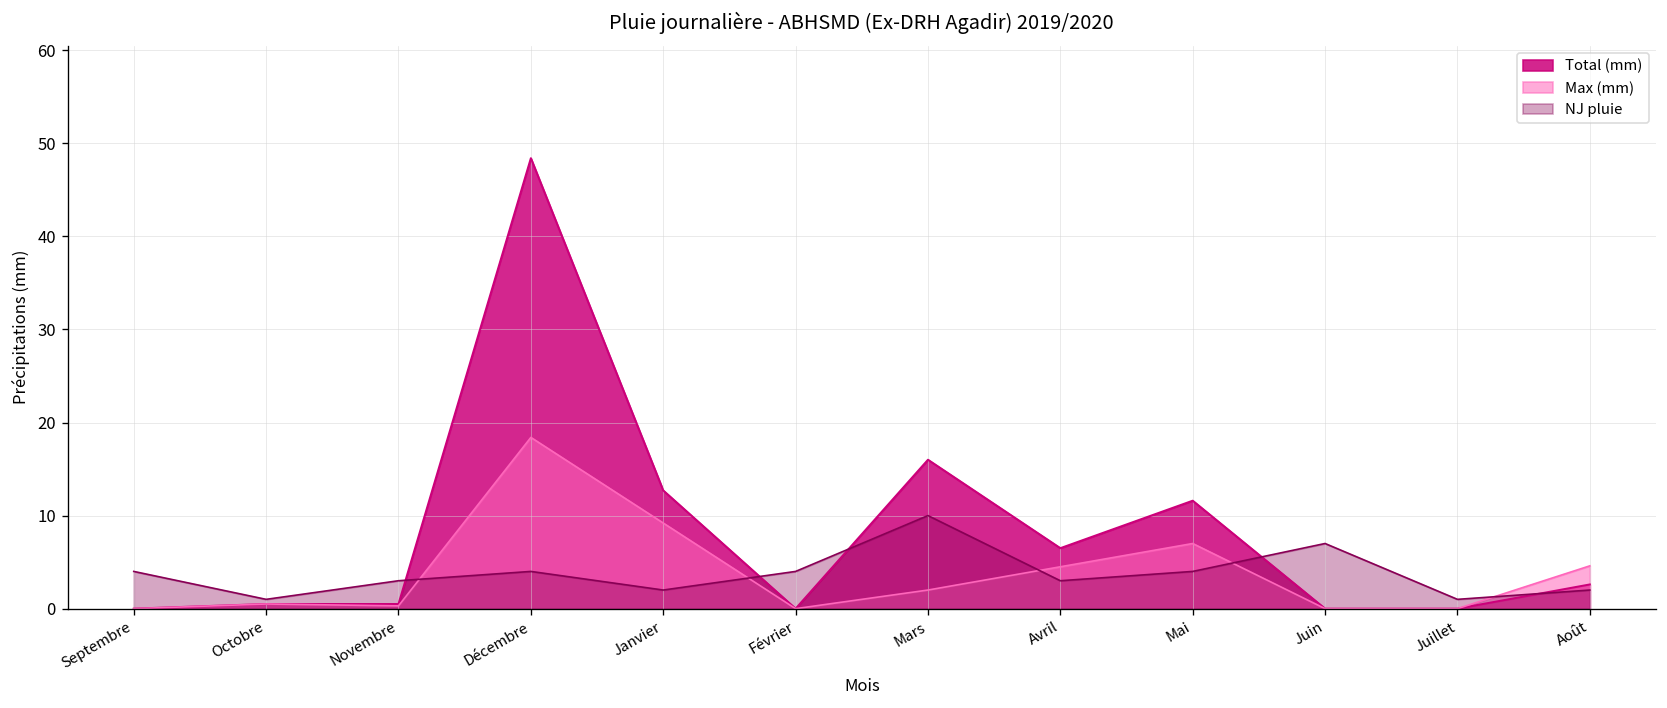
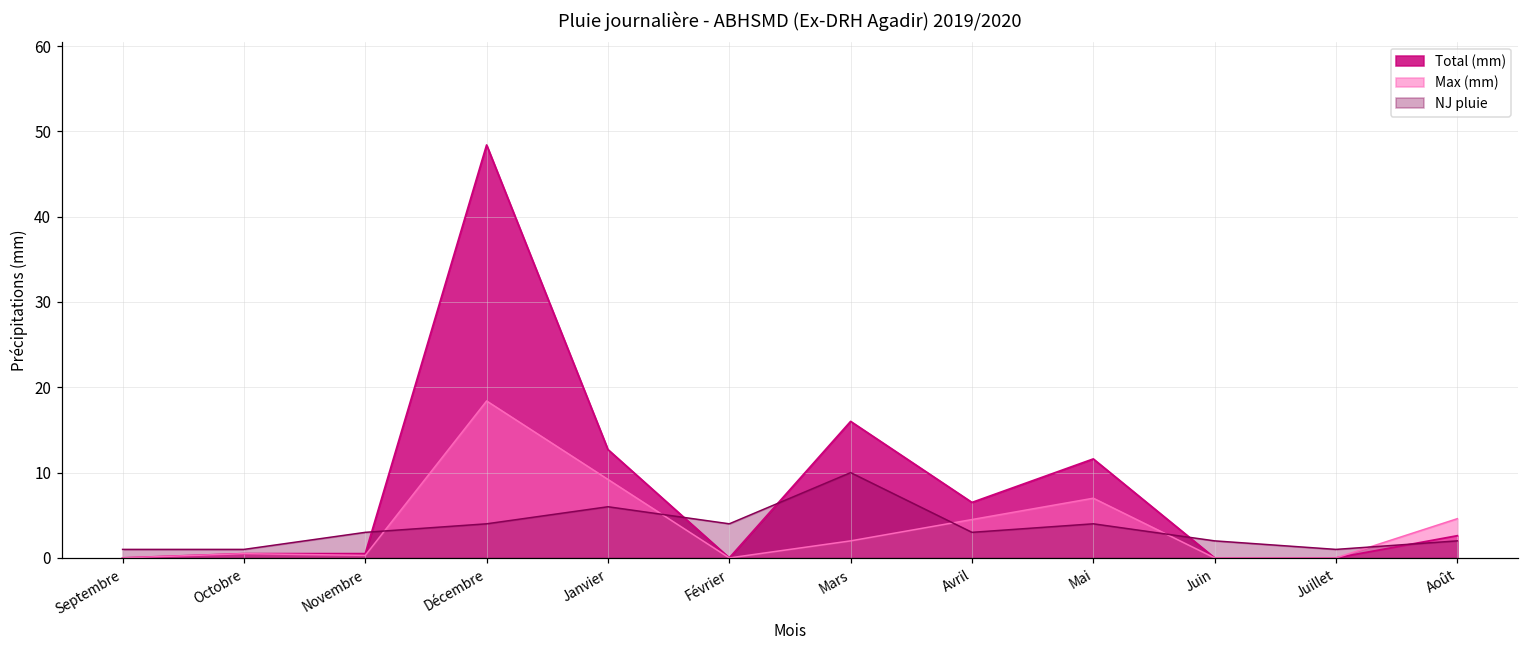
  {
    "Total (mm)": {
      "Décembre": 48,
      "Janvier": 13,
      "Mars": 16,
      "Avril": 7,
      "Mai": 12,
      "Août": 3
    },
    "Max (mm)": {
      "Décembre": 18,
      "Janvier": 9,
      "Mars": 2,
      "Avril": 5,
      "Mai": 7,
      "Août": 5
    },
    "NJ pluie": {
-     "Septembre": 4,
+     "Septembre": 1,
      "Octobre": 1,
      "Novembre": 3,
      "Décembre": 4,
-     "Janvier": 2,
+     "Janvier": 6,
      "Février": 4,
      "Mars": 10,
      "Avril": 3,
      "Mai": 4,
-     "Juin": 7,
+     "Juin": 2,
      "Juillet": 1,
      "Août": 2
    }
  }
